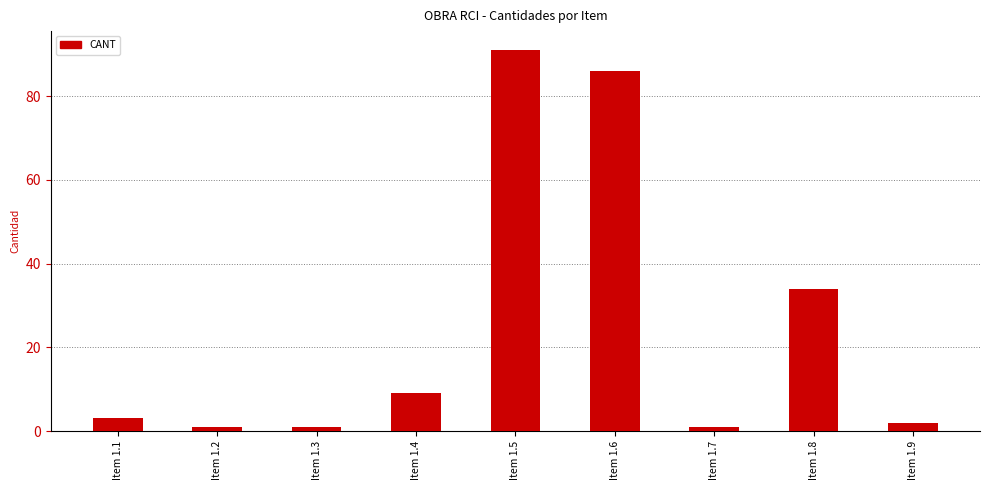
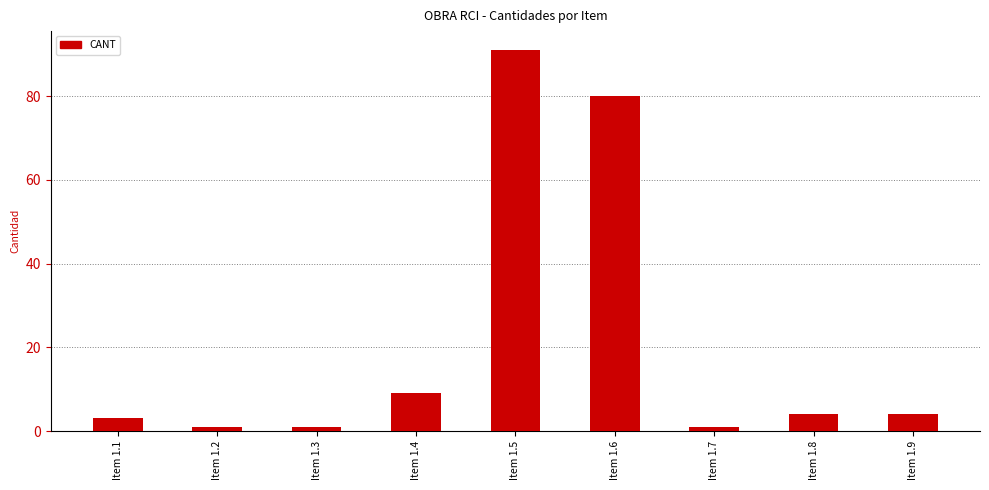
  {
    "Item 1.1": 3,
    "Item 1.2": 1,
    "Item 1.3": 1,
    "Item 1.4": 9,
    "Item 1.5": 91,
-   "Item 1.6": 86,
+   "Item 1.6": 80,
    "Item 1.7": 1,
-   "Item 1.8": 34,
-   "Item 1.9": 2
+   "Item 1.8": 4,
+   "Item 1.9": 4
  }
